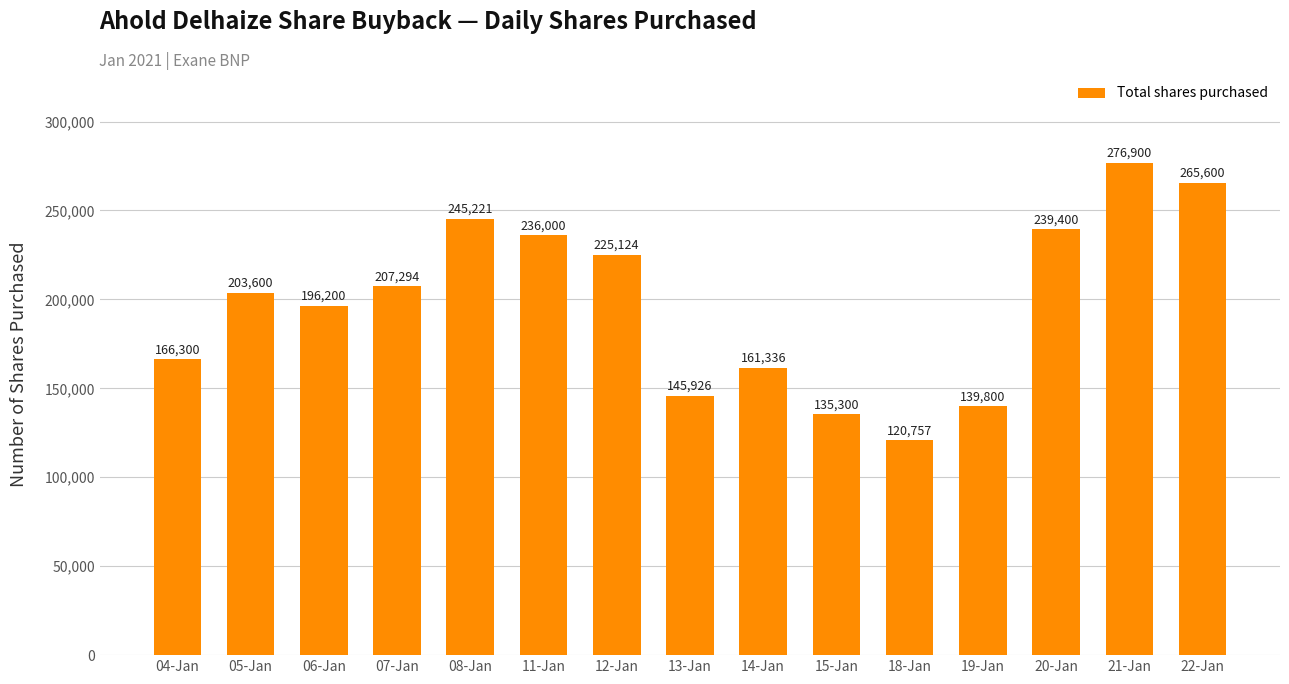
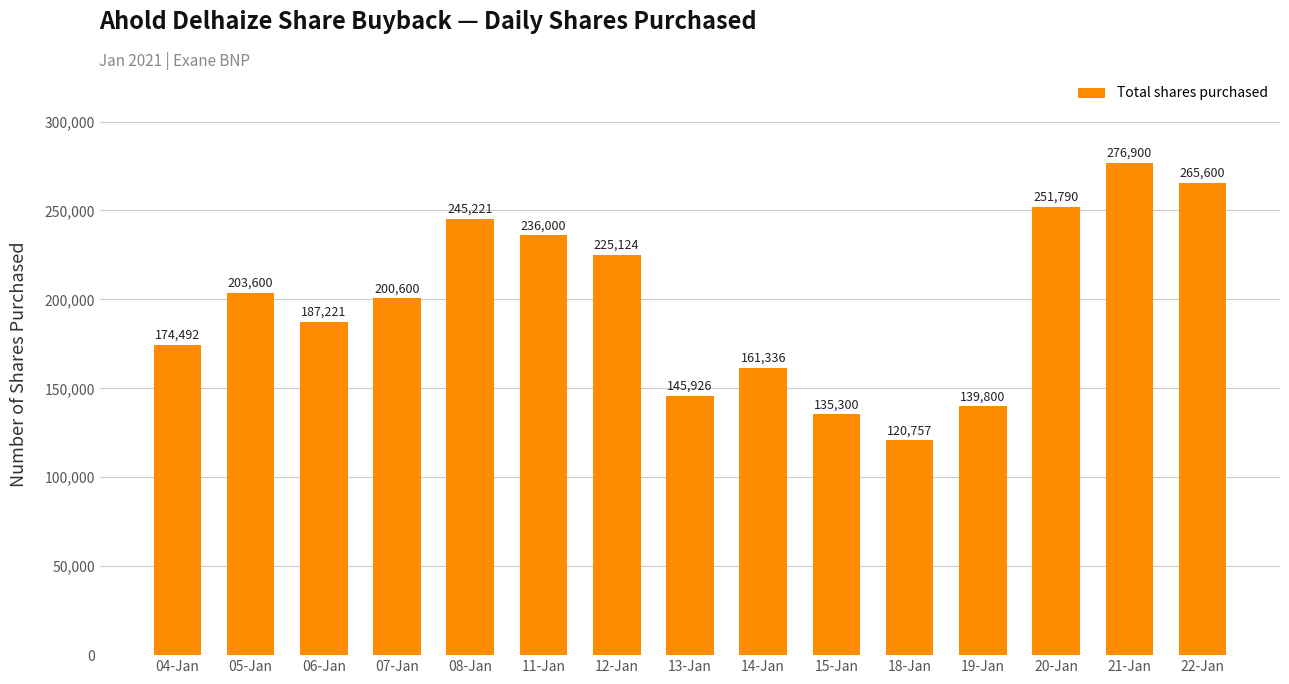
  {
-   "04-Jan": "166,300",
+   "04-Jan": "174,492",
    "05-Jan": "203,600",
-   "06-Jan": "196,200",
-   "07-Jan": "207,294",
+   "06-Jan": "187,221",
+   "07-Jan": "200,600",
    "08-Jan": "245,221",
    "11-Jan": "236,000",
    "12-Jan": "225,124",
    "13-Jan": "145,926",
    "14-Jan": "161,336",
    "15-Jan": "135,300",
    "18-Jan": "120,757",
    "19-Jan": "139,800",
-   "20-Jan": "239,400",
+   "20-Jan": "251,790",
    "21-Jan": "276,900",
    "22-Jan": "265,600"
  }
